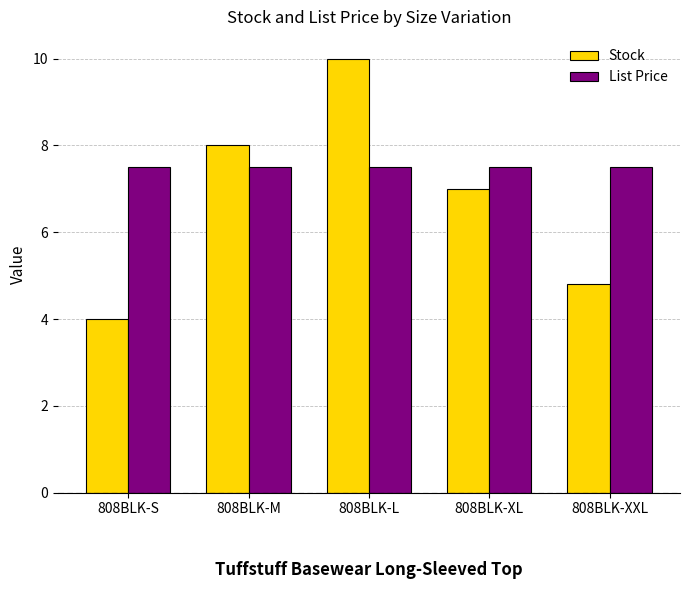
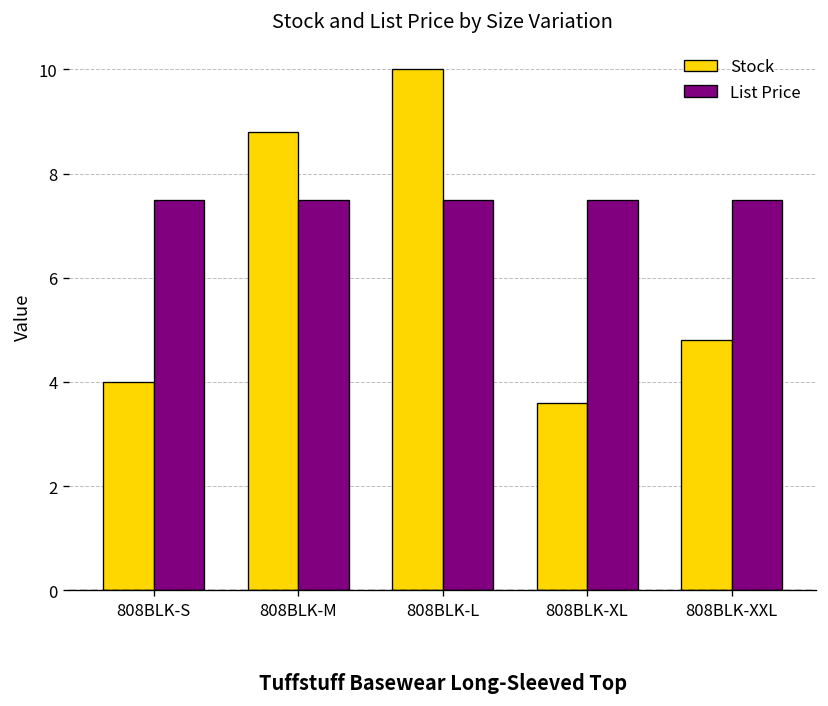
  {
    "Stock": {
      "808BLK-S": 4.0,
-     "808BLK-M": 8.0,
+     "808BLK-M": 8.8,
      "808BLK-L": 10.0,
-     "808BLK-XL": 7.0,
+     "808BLK-XL": 3.6,
      "808BLK-XXL": 4.8
    },
    "List Price": {
      "808BLK-S": 7.5,
      "808BLK-M": 7.5,
      "808BLK-L": 7.5,
      "808BLK-XL": 7.5,
      "808BLK-XXL": 7.5
    }
  }
